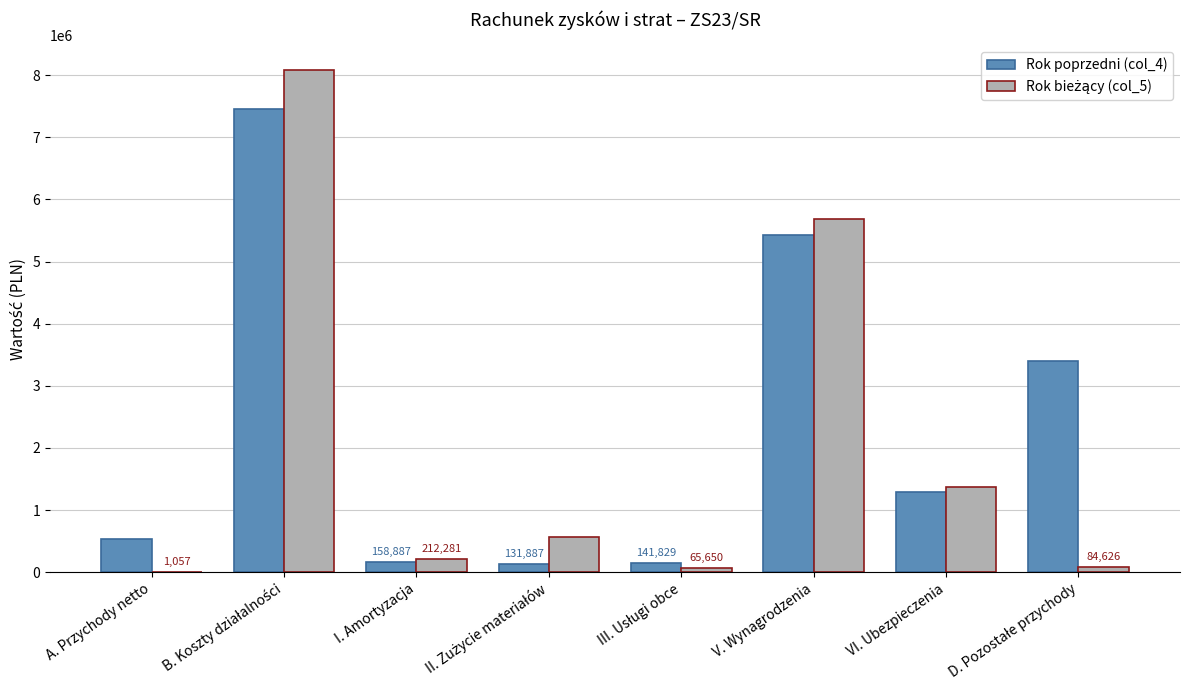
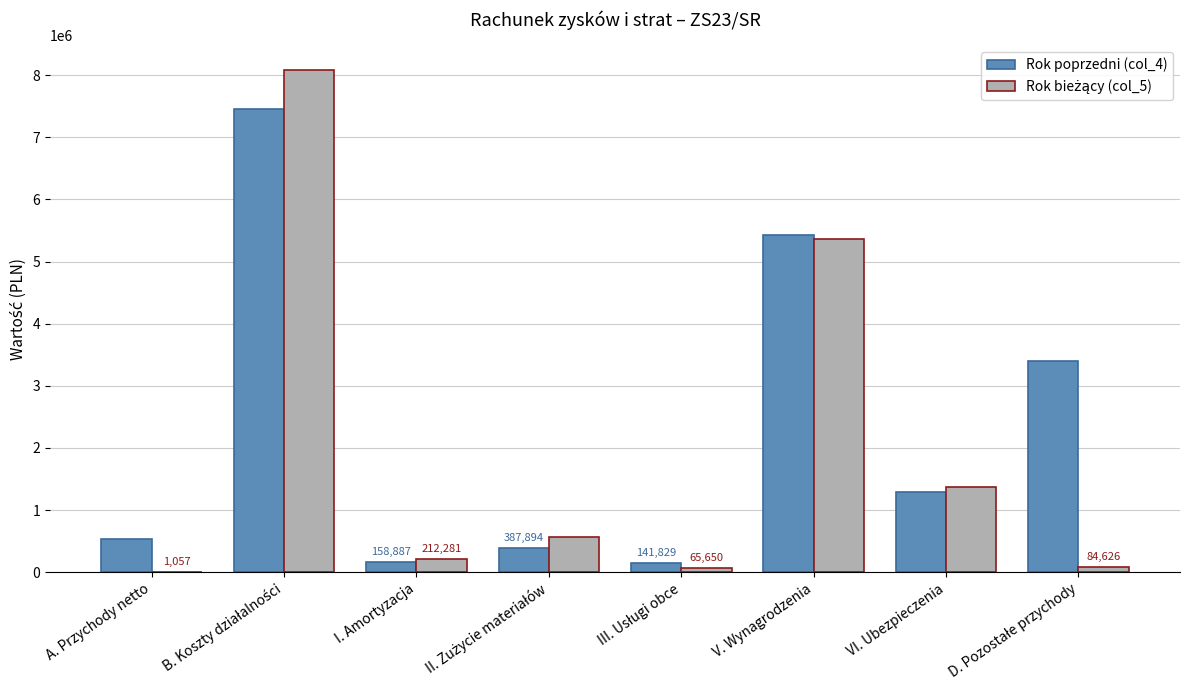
  {
    "Rok poprzedni (col_4)": {
      "I. Amortyzacja": "158,887",
-     "II. Zużycie materiałów": "131,887",
+     "II. Zużycie materiałów": "387,894",
      "III. Usługi obce": "141,829"
    },
    "Rok bieżący (col_5)": {
      "B. Koszty działalności": "8100000",
      "II. Zużycie materiałów": "600000",
-     "V. Wynagrodzenia": "5700000",
+     "V. Wynagrodzenia": "5400000",
      "VI. Ubezpieczenia": "1400000"
    }
  }
